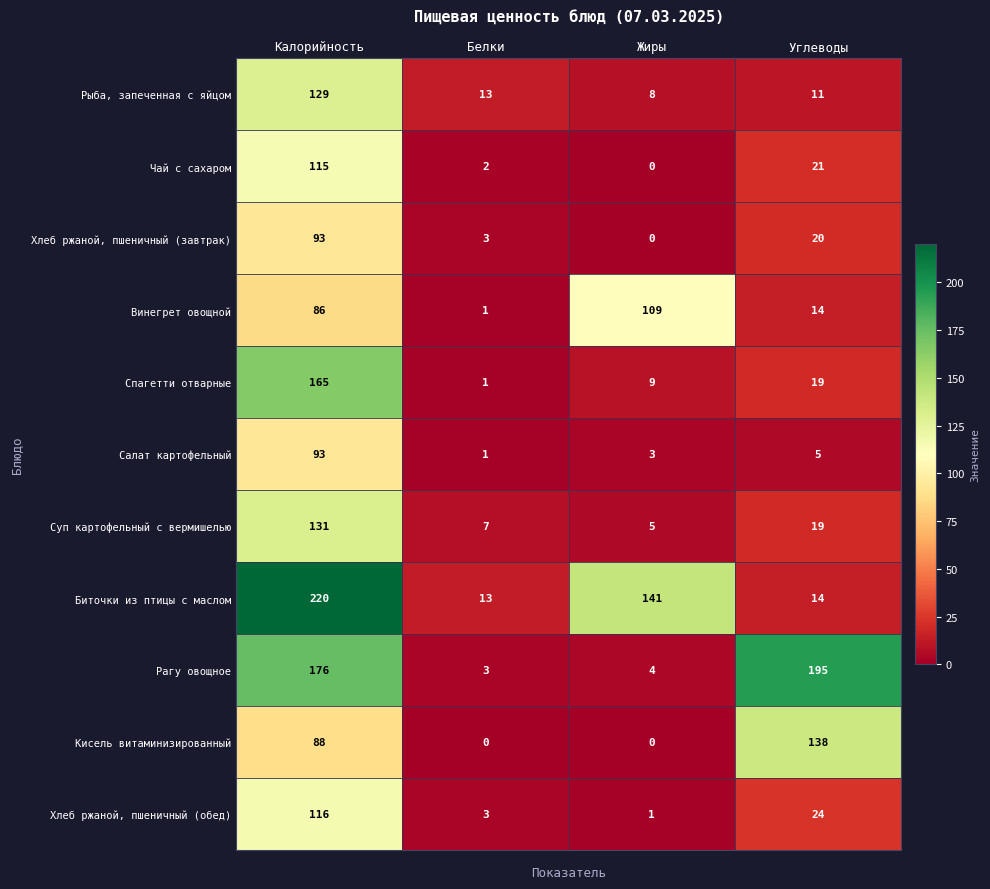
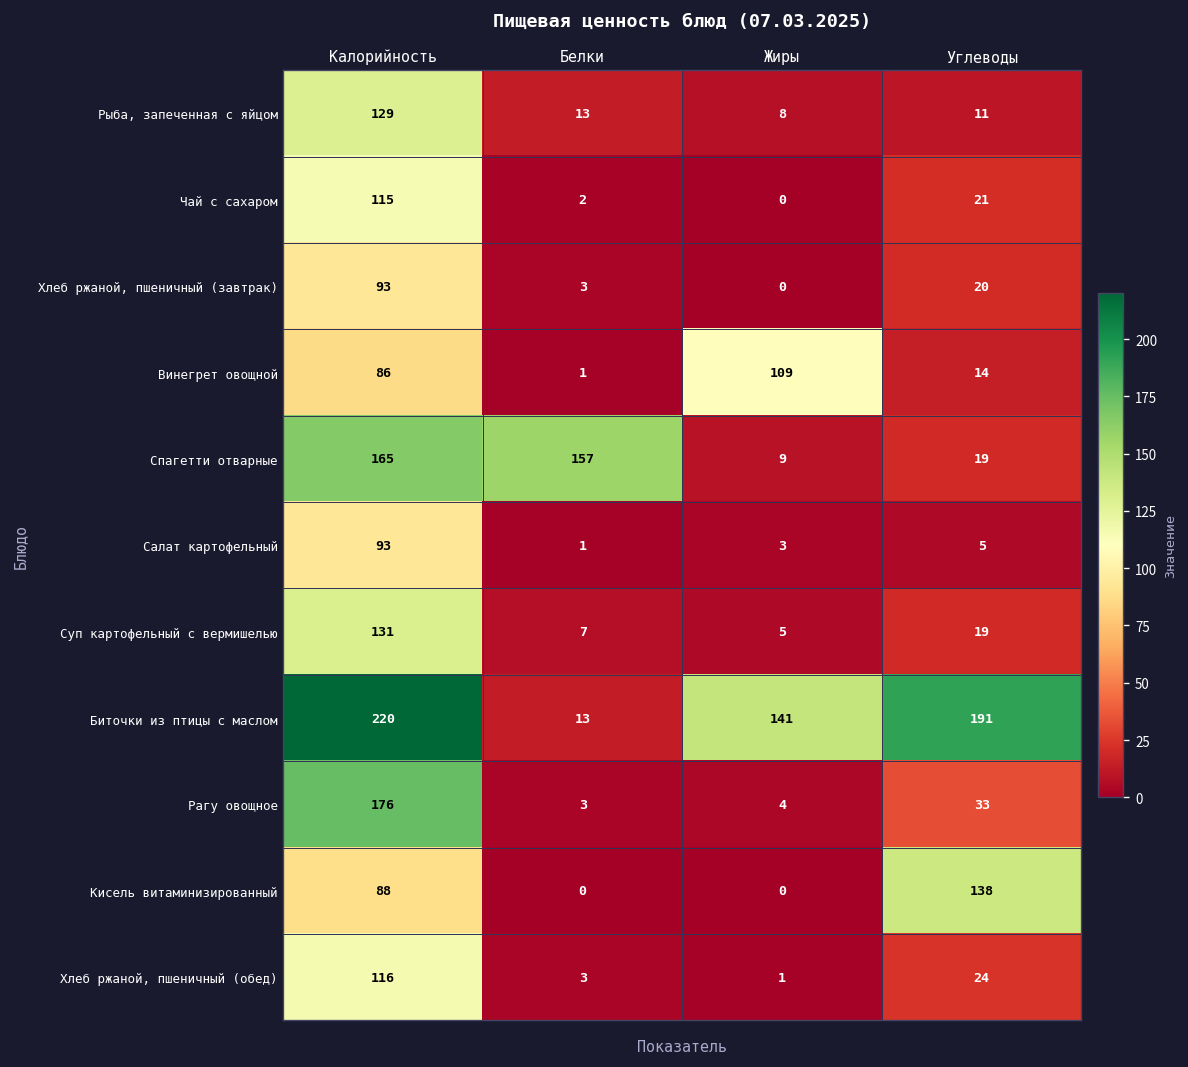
  {
    "Рыба, запеченная с яйцом": {
      "Калорийность": 129,
      "Белки": 13,
      "Жиры": 8,
      "Углеводы": 11
    },
    "Чай с сахаром": {
      "Калорийность": 115,
      "Белки": 2,
      "Жиры": 0,
      "Углеводы": 21
    },
    "Хлеб ржаной, пшеничный (завтрак)": {
      "Калорийность": 93,
      "Белки": 3,
      "Жиры": 0,
      "Углеводы": 20
    },
    "Винегрет овощной": {
      "Калорийность": 86,
      "Белки": 1,
      "Жиры": 109,
      "Углеводы": 14
    },
    "Спагетти отварные": {
      "Калорийность": 165,
-     "Белки": 1,
+     "Белки": 157,
      "Жиры": 9,
      "Углеводы": 19
    },
    "Салат картофельный": {
      "Калорийность": 93,
      "Белки": 1,
      "Жиры": 3,
      "Углеводы": 5
    },
    "Суп картофельный с вермишелью": {
      "Калорийность": 131,
      "Белки": 7,
      "Жиры": 5,
      "Углеводы": 19
    },
    "Биточки из птицы с маслом": {
      "Калорийность": 220,
      "Белки": 13,
      "Жиры": 141,
-     "Углеводы": 14
+     "Углеводы": 191
    },
    "Рагу овощное": {
      "Калорийность": 176,
      "Белки": 3,
      "Жиры": 4,
-     "Углеводы": 195
+     "Углеводы": 33
    },
    "Кисель витаминизированный": {
      "Калорийность": 88,
      "Белки": 0,
      "Жиры": 0,
      "Углеводы": 138
    },
    "Хлеб ржаной, пшеничный (обед)": {
      "Калорийность": 116,
      "Белки": 3,
      "Жиры": 1,
      "Углеводы": 24
    }
  }
